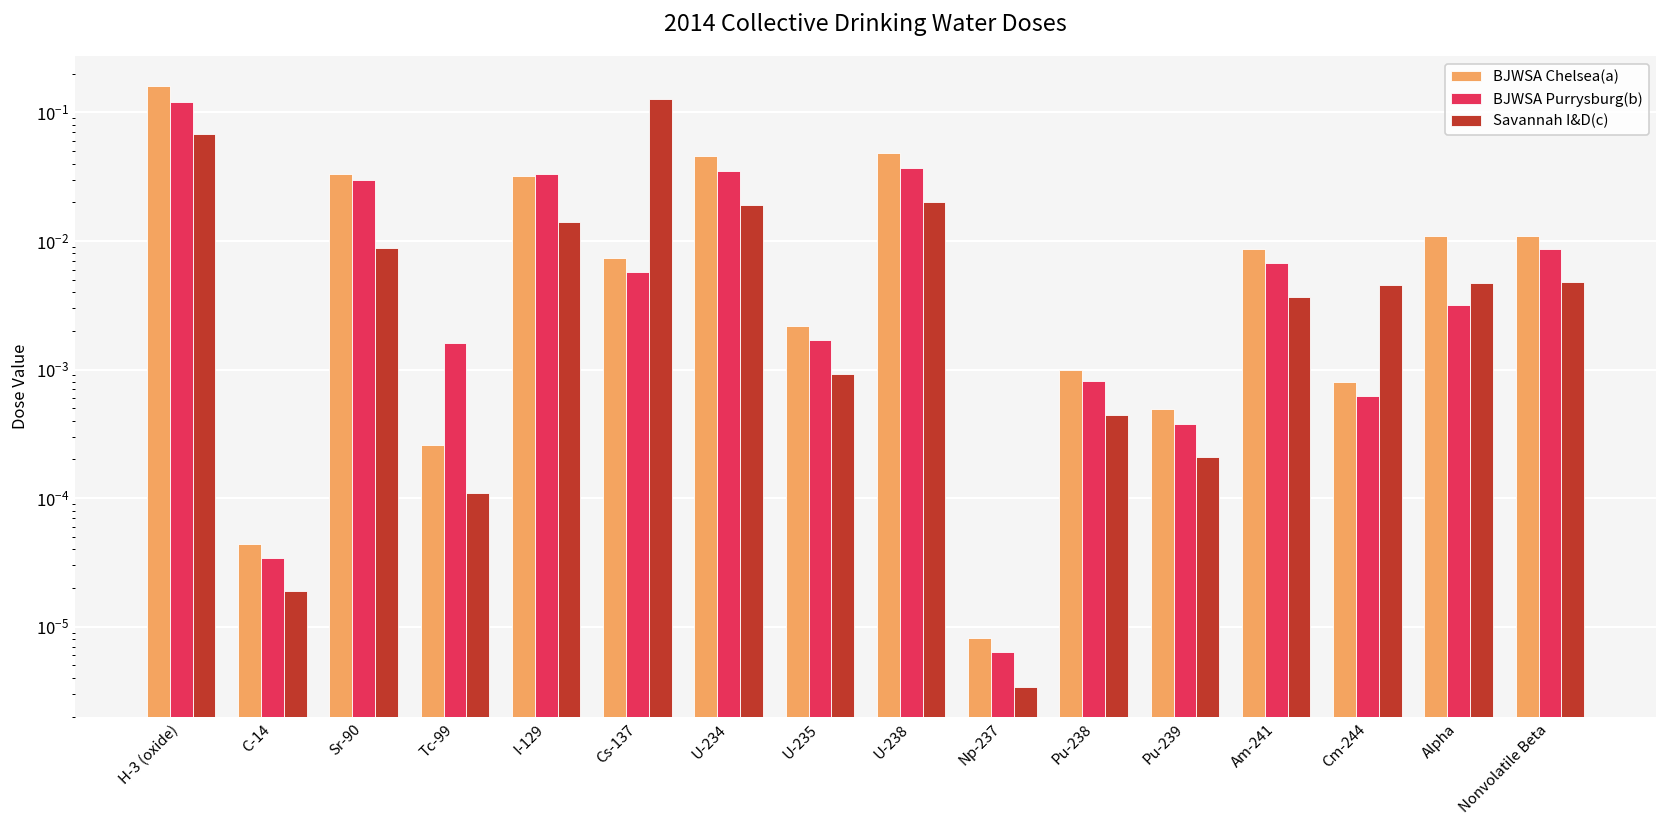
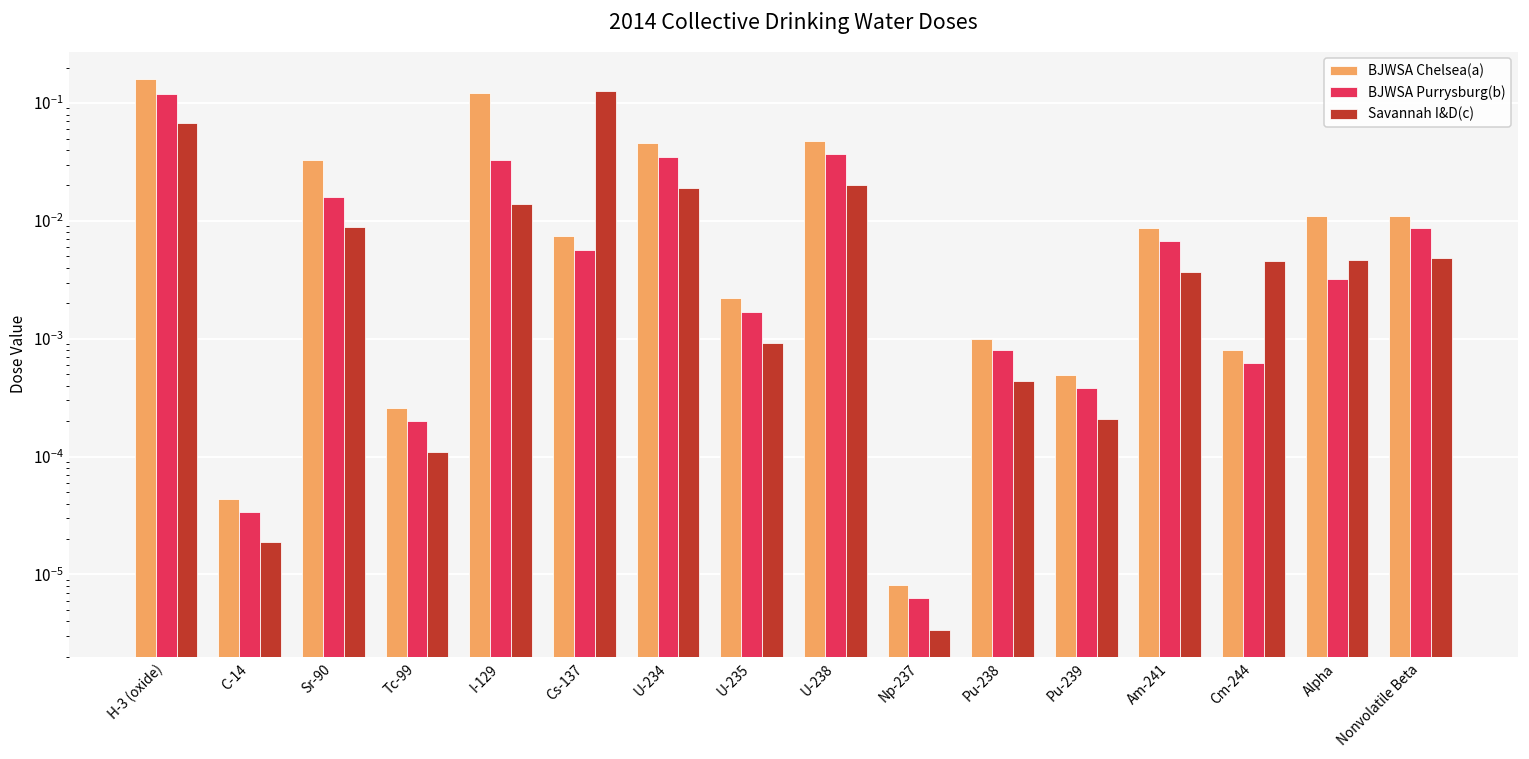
  {
    "BJWSA Chelsea(a)": {
      "H-3 (oxide)": 0.16,
      "C-14": 0.000044,
      "Sr-90": 0.033,
      "Tc-99": 0.00026,
-     "I-129": 0.032,
+     "I-129": 0.12,
      "Cs-137": 0.007,
      "U-234": 0.046,
      "U-235": 0.0022,
      "U-238": 0.05,
      "Np-237": 0.000008,
      "Pu-238": 0.001,
      "Pu-239": 0.0005,
      "Am-241": 0.009,
      "Cm-244": 0.0008,
      "Alpha": 0.011,
      "Nonvolatile Beta": 0.011
    },
    "BJWSA Purrysburg(b)": {
      "H-3 (oxide)": 0.12,
      "C-14": 0.000034,
-     "Sr-90": 0.030,
-     "Tc-99": 0.0016,
+     "Sr-90": 0.016,
+     "Tc-99": 0.0002,
      "I-129": 0.033,
      "Cs-137": 0.006,
      "U-234": 0.035,
      "U-235": 0.0017,
      "U-238": 0.037,
      "Np-237": 0.000006,
      "Pu-238": 0.0008,
      "Pu-239": 0.0004,
      "Am-241": 0.007,
      "Cm-244": 0.0006,
      "Alpha": 0.0032,
      "Nonvolatile Beta": 0.009
    },
    "Savannah I&D(c)": {
      "H-3 (oxide)": 0.07,
      "C-14": 0.000019,
      "Sr-90": 0.009,
      "Tc-99": 0.00011,
      "I-129": 0.014,
      "Cs-137": 0.13,
      "U-234": 0.019,
      "U-235": 0.0009,
      "U-238": 0.020,
      "Np-237": 0.0000034,
      "Pu-238": 0.00044,
      "Pu-239": 0.0002,
      "Am-241": 0.0037,
      "Cm-244": 0.0046,
      "Alpha": 0.005,
      "Nonvolatile Beta": 0.005
    }
  }
